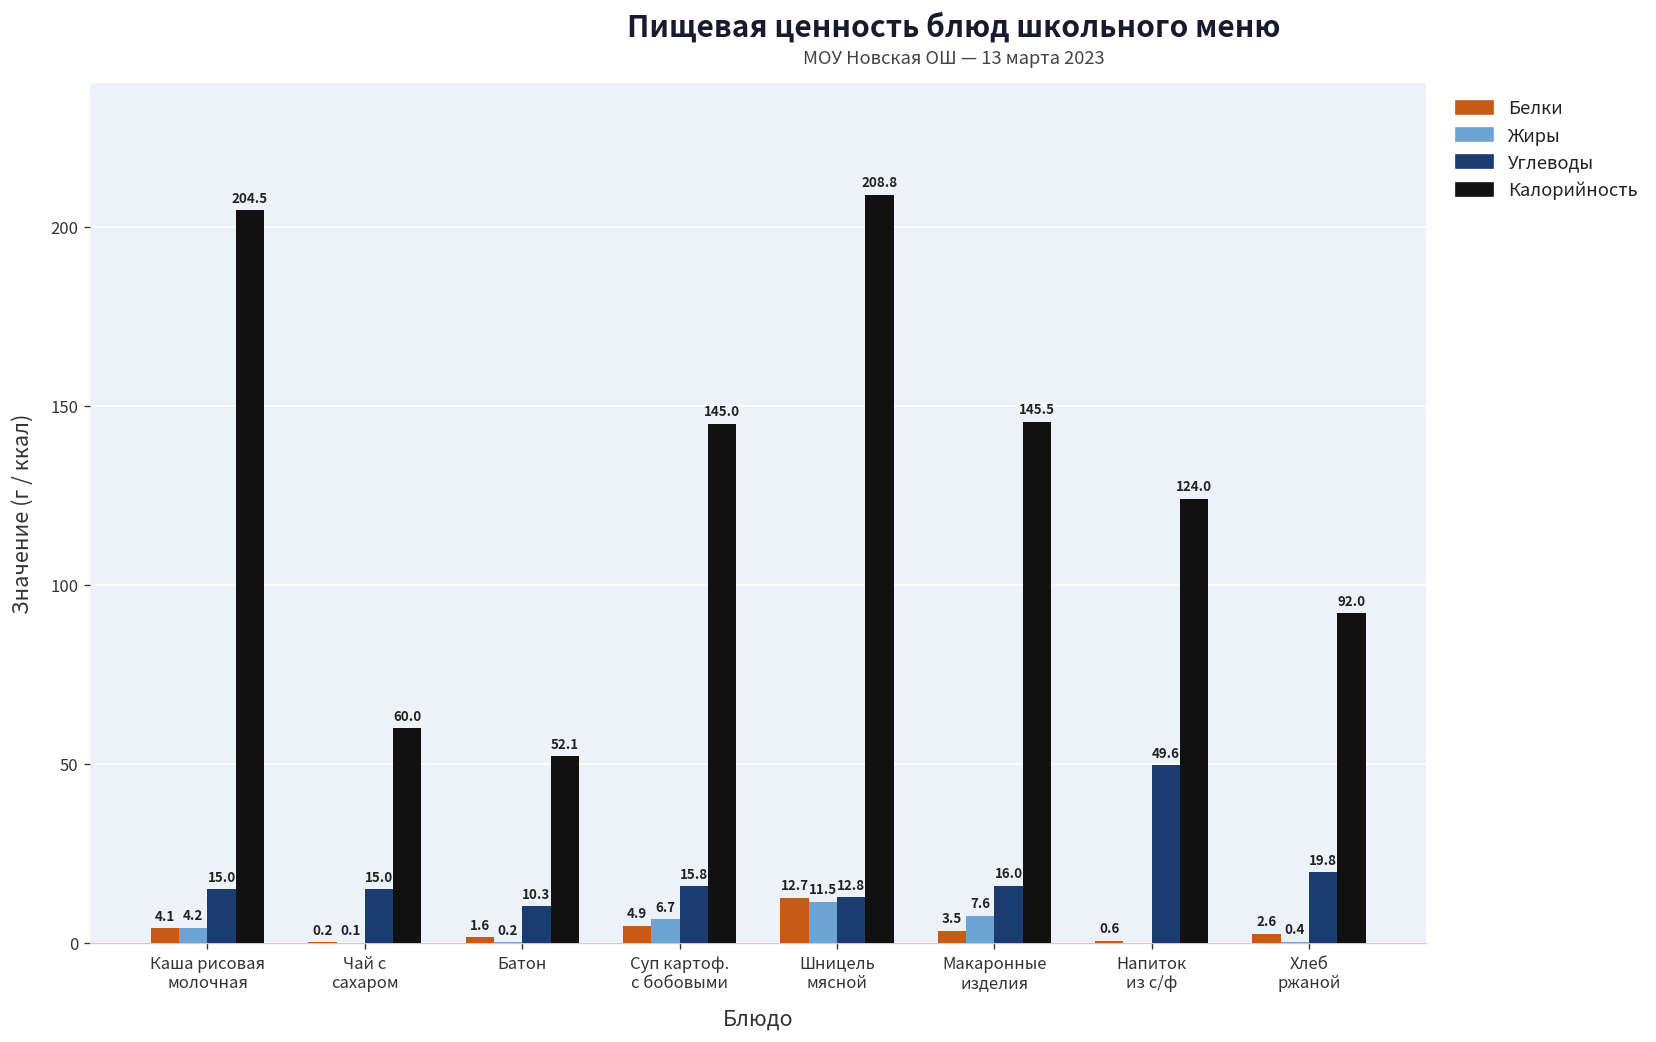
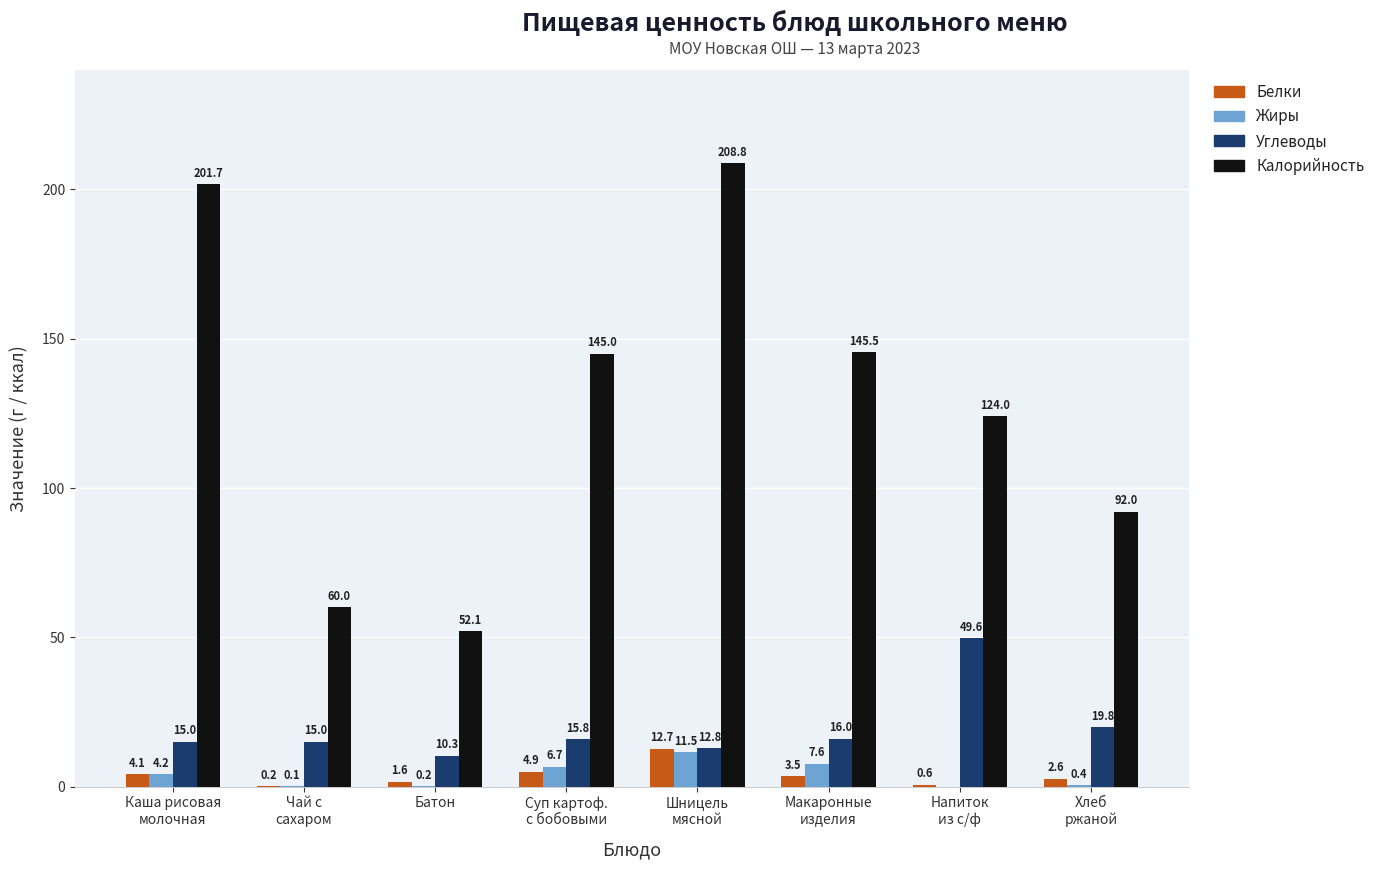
  {
    "Белки": {
      "Каша рисовая молочная": 4.1,
      "Чай с сахаром": 0.2,
      "Батон": 1.6,
      "Суп картоф. с бобовыми": 4.9,
      "Шницель мясной": 12.7,
      "Макаронные изделия": 3.5,
      "Напиток из с/ф": 0.6,
      "Хлеб ржаной": 2.6
    },
    "Жиры": {
      "Каша рисовая молочная": 4.2,
      "Чай с сахаром": 0.1,
      "Батон": 0.2,
      "Суп картоф. с бобовыми": 6.7,
      "Шницель мясной": 11.5,
      "Макаронные изделия": 7.6,
      "Хлеб ржаной": 0.4
    },
    "Углеводы": {
      "Каша рисовая молочная": 15.0,
      "Чай с сахаром": 15.0,
      "Батон": 10.3,
      "Суп картоф. с бобовыми": 15.8,
      "Шницель мясной": 12.8,
      "Макаронные изделия": 16.0,
      "Напиток из с/ф": 49.6,
      "Хлеб ржаной": 19.8
    },
    "Калорийность": {
-     "Каша рисовая молочная": 204.5,
+     "Каша рисовая молочная": 201.7,
      "Чай с сахаром": 60.0,
      "Батон": 52.1,
      "Суп картоф. с бобовыми": 145.0,
      "Шницель мясной": 208.8,
      "Макаронные изделия": 145.5,
      "Напиток из с/ф": 124.0,
      "Хлеб ржаной": 92.0
    }
  }
